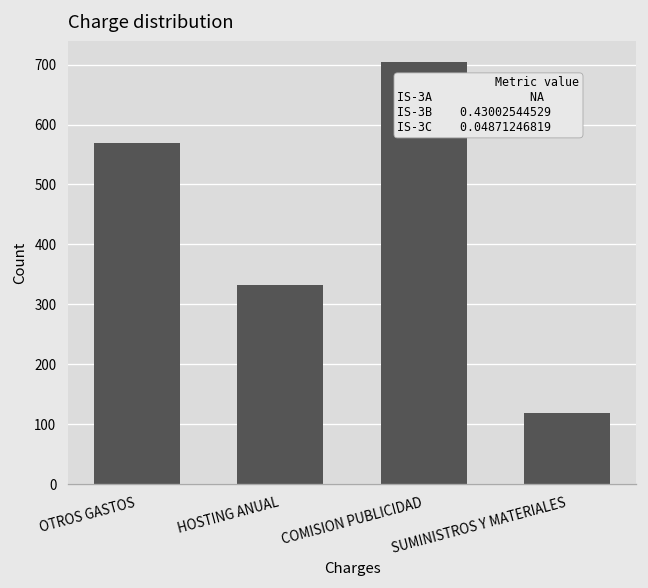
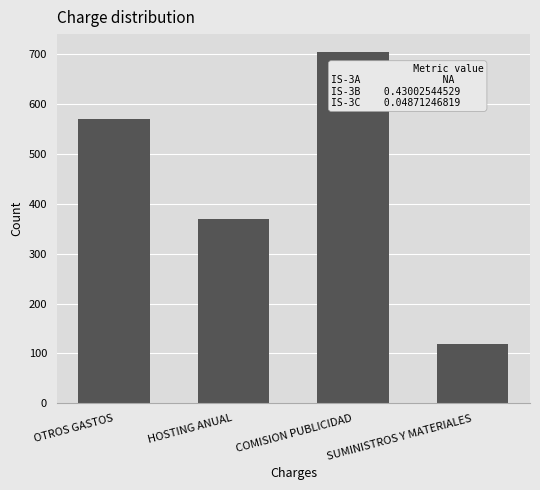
  {
    "OTROS GASTOS": 570,
-   "HOSTING ANUAL": 330,
+   "HOSTING ANUAL": 370,
    "SUMINISTROS Y MATERIALES": 120
  }
